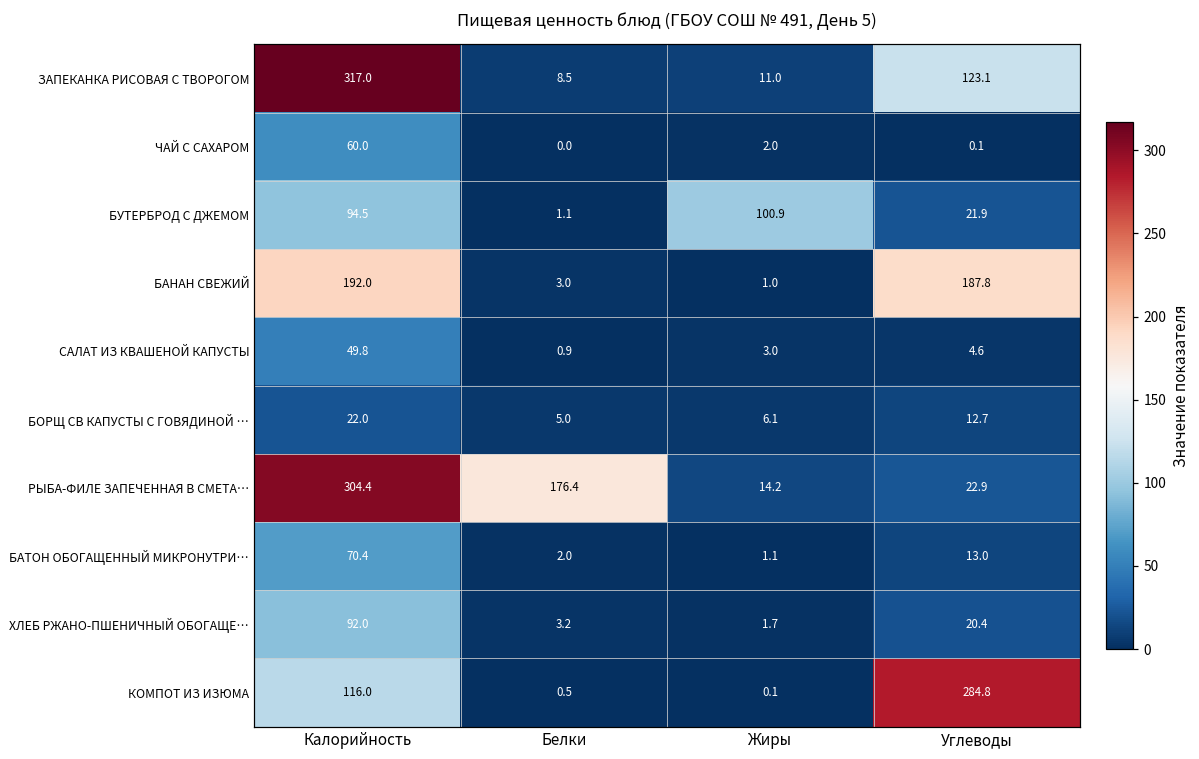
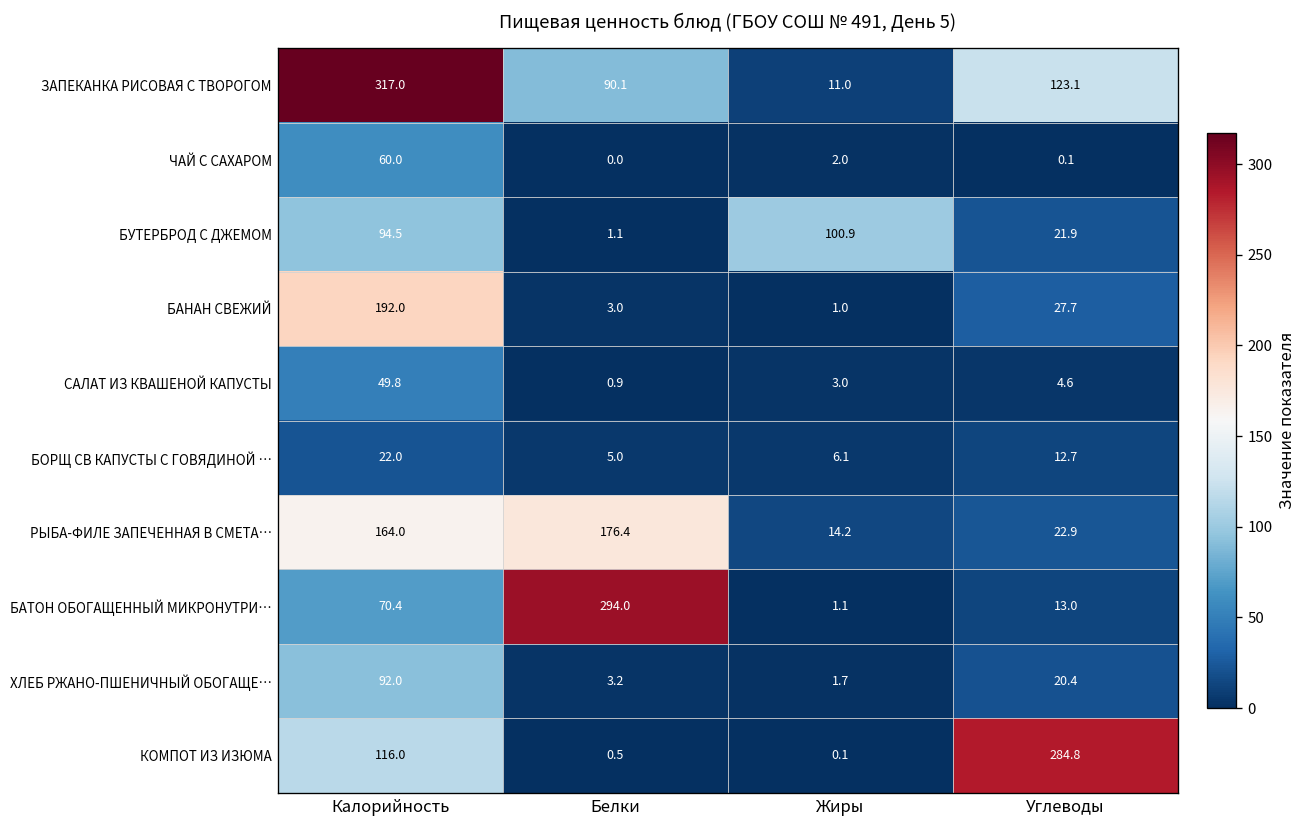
  {
    "ЗАПЕКАНКА РИСОВАЯ С ТВОРОГОМ": {
      "Калорийность": 317.0,
-     "Белки": 8.5,
+     "Белки": 90.1,
      "Жиры": 11.0,
      "Углеводы": 123.1
    },
    "ЧАЙ С САХАРОМ": {
      "Калорийность": 60.0,
      "Белки": 0.0,
      "Жиры": 2.0,
      "Углеводы": 0.1
    },
    "БУТЕРБРОД С ДЖЕМОМ": {
      "Калорийность": 94.5,
      "Белки": 1.1,
      "Жиры": 100.9,
      "Углеводы": 21.9
    },
    "БАНАН СВЕЖИЙ": {
      "Калорийность": 192.0,
      "Белки": 3.0,
      "Жиры": 1.0,
-     "Углеводы": 187.8
+     "Углеводы": 27.7
    },
    "САЛАТ ИЗ КВАШЕНОЙ КАПУСТЫ": {
      "Калорийность": 49.8,
      "Белки": 0.9,
      "Жиры": 3.0,
      "Углеводы": 4.6
    },
    "БОРЩ СВ КАПУСТЫ С ГОВЯДИНОЙ …": {
      "Калорийность": 22.0,
      "Белки": 5.0,
      "Жиры": 6.1,
      "Углеводы": 12.7
    },
    "РЫБА-ФИЛЕ ЗАПЕЧЕННАЯ В СМЕТА…": {
-     "Калорийность": 304.4,
+     "Калорийность": 164.0,
      "Белки": 176.4,
      "Жиры": 14.2,
      "Углеводы": 22.9
    },
    "БАТОН ОБОГАЩЕННЫЙ МИКРОНУТРИ…": {
      "Калорийность": 70.4,
-     "Белки": 2.0,
+     "Белки": 294.0,
      "Жиры": 1.1,
      "Углеводы": 13.0
    },
    "ХЛЕБ РЖАНО-ПШЕНИЧНЫЙ ОБОГАЩЕ…": {
      "Калорийность": 92.0,
      "Белки": 3.2,
      "Жиры": 1.7,
      "Углеводы": 20.4
    },
    "КОМПОТ ИЗ ИЗЮМА": {
      "Калорийность": 116.0,
      "Белки": 0.5,
      "Жиры": 0.1,
      "Углеводы": 284.8
    }
  }
